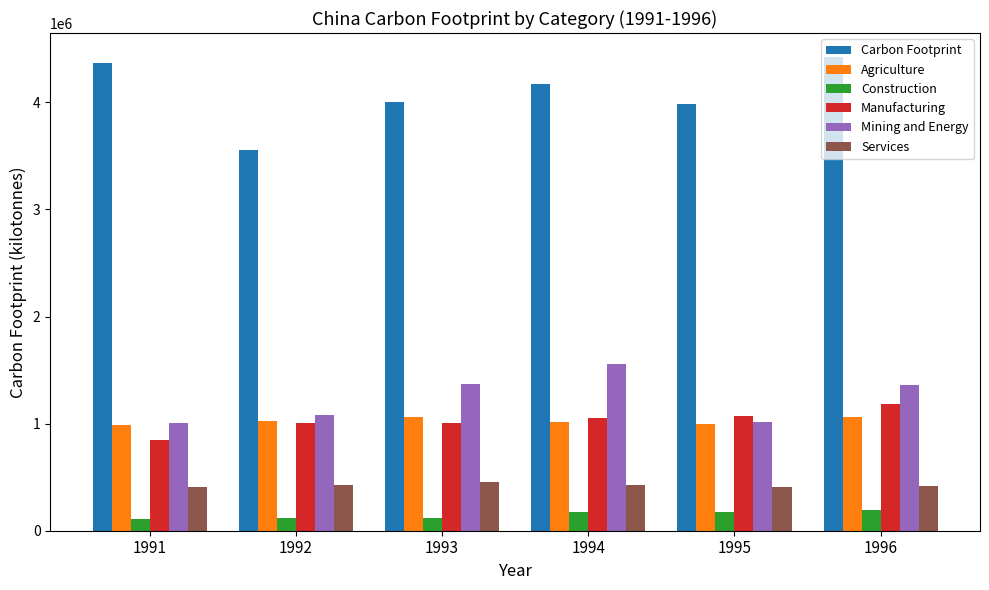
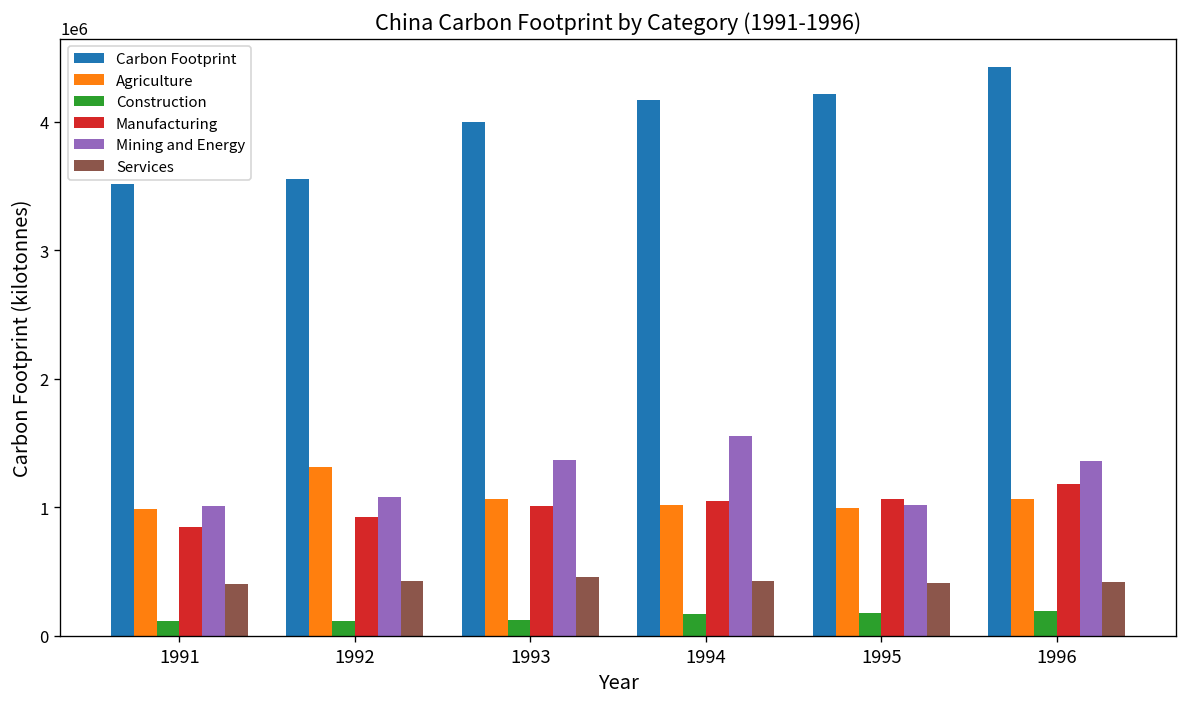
  {
    "Carbon Footprint": {
-     "1991": 4360000,
+     "1991": 3520000,
      "1992": 3560000,
      "1993": 4000000,
      "1994": 4170000,
-     "1995": 3990000
+     "1995": 4220000
    },
    "Agriculture": {
      "1991": 990000,
-     "1992": 1030000,
+     "1992": 1310000,
      "1993": 1060000,
      "1994": 1020000,
      "1995": 1000000,
      "1996": 1060000
    },
    "Construction": {
      "1991": 110000,
      "1992": 120000,
      "1993": 120000,
      "1994": 170000,
      "1995": 180000,
      "1996": 190000
    },
    "Manufacturing": {
      "1991": 850000,
-     "1992": 1010000,
+     "1992": 930000,
      "1993": 1010000,
      "1994": 1050000,
      "1995": 1070000,
      "1996": 1180000
    },
    "Mining and Energy": {
      "1991": 1010000,
      "1992": 1080000,
      "1993": 1370000,
      "1994": 1560000,
      "1995": 1020000,
      "1996": 1360000
    },
    "Services": {
      "1991": 400000,
      "1992": 430000,
      "1993": 460000,
      "1994": 430000,
      "1995": 410000,
      "1996": 420000
    }
  }
